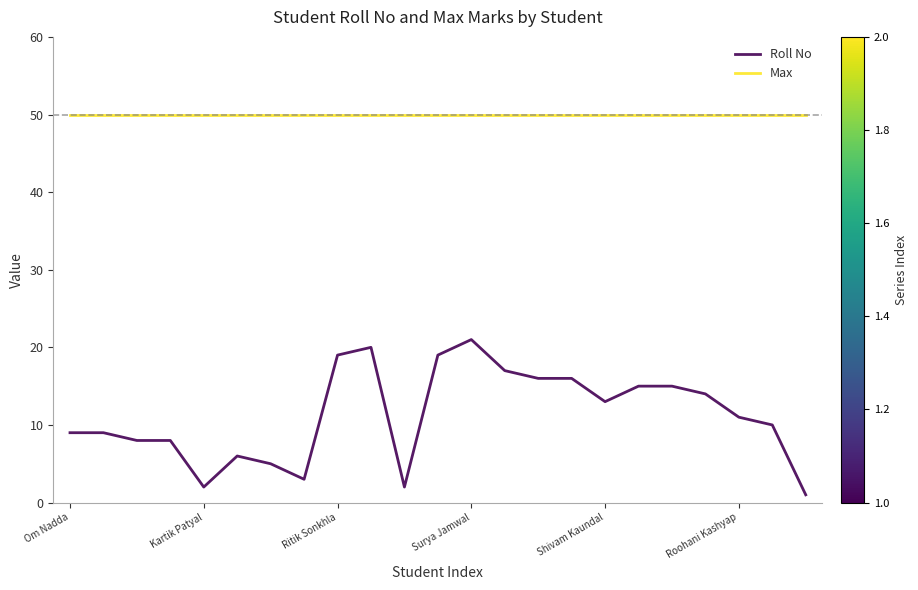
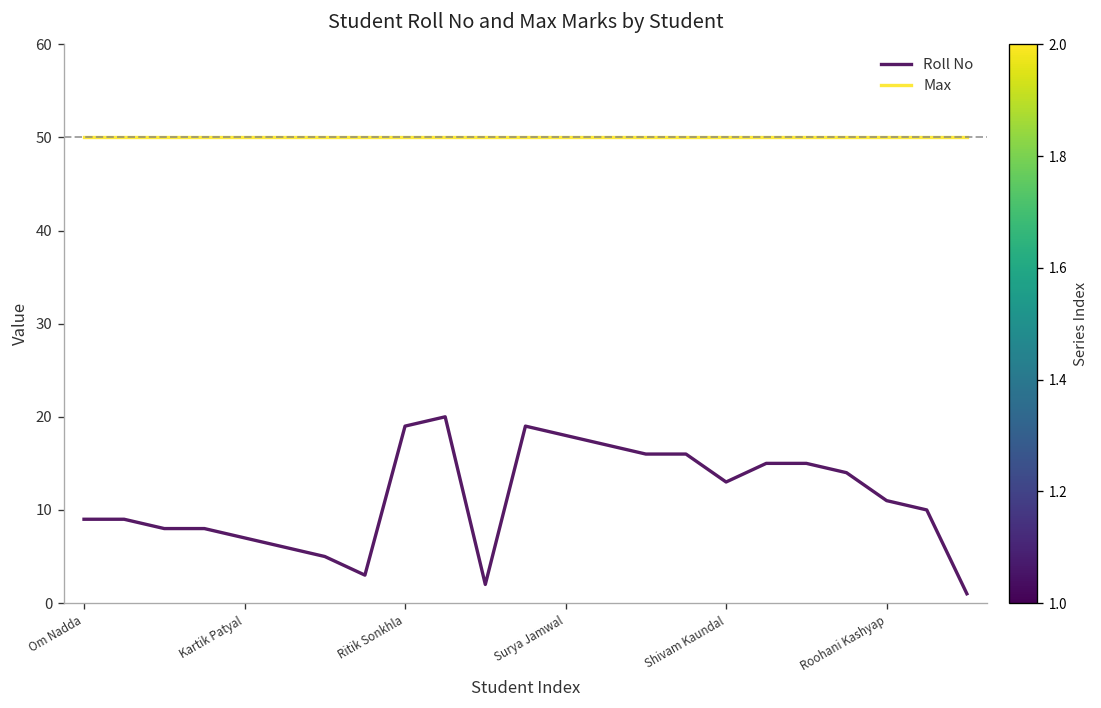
  {
    "Roll No": {
      "Om Nadda": 9,
-     "Kartik Patyal": 2,
+     "Kartik Patyal": 7,
      "Ritik Sonkhla": 19,
-     "Surya Jamwal": 21,
+     "Surya Jamwal": 18,
      "Shivam Kaundal": 13,
      "Roohani Kashyap": 11
    },
    "Max": {
      "Om Nadda": 50,
      "Kartik Patyal": 50,
      "Ritik Sonkhla": 50,
      "Surya Jamwal": 50,
      "Shivam Kaundal": 50,
      "Roohani Kashyap": 50
    }
  }
